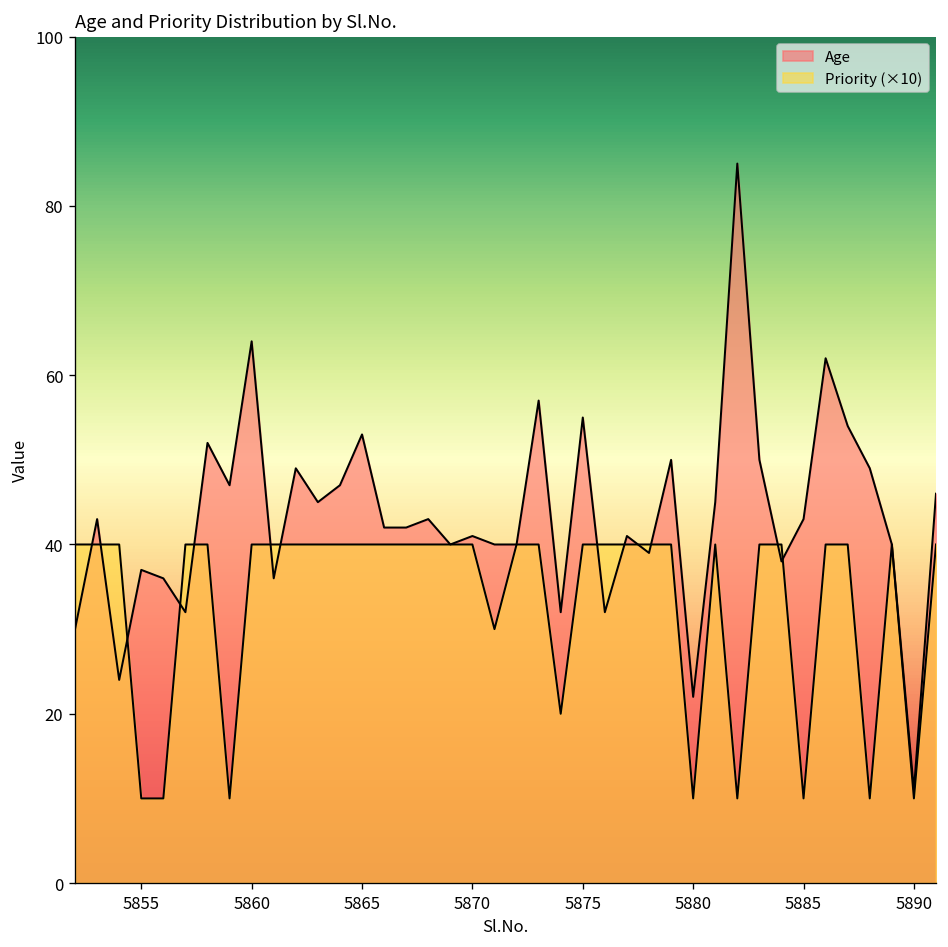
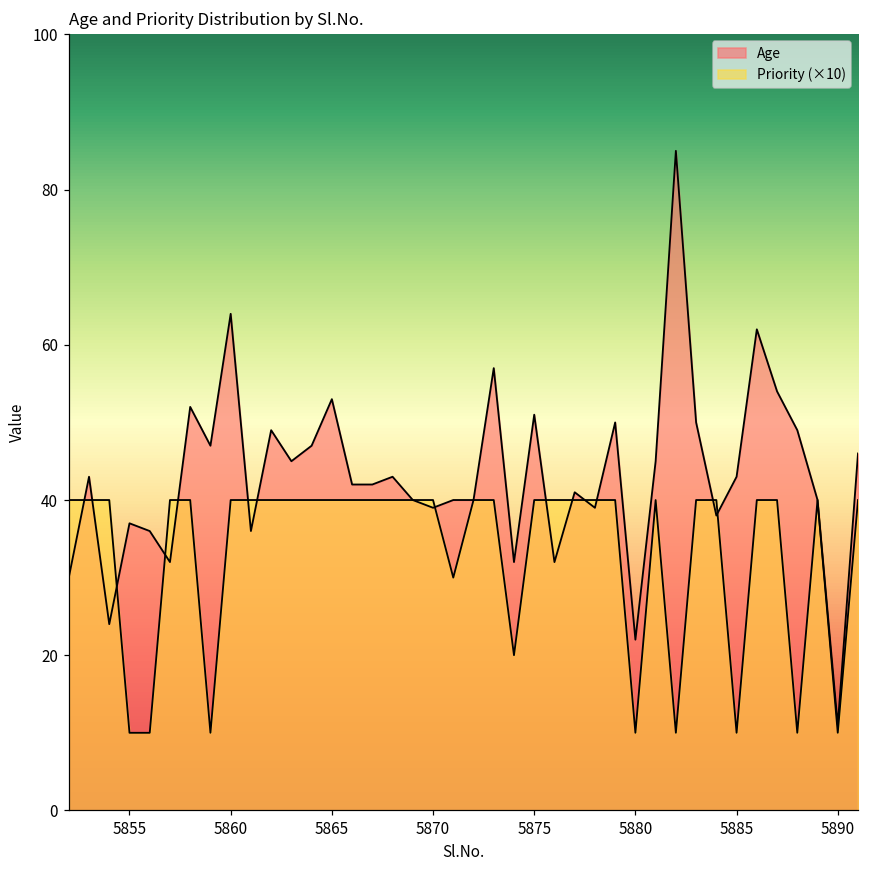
  {
    "Age": {
      "5855": 37,
      "5860": 64,
      "5865": 53,
-     "5870": 41,
-     "5875": 55,
+     "5870": 39,
+     "5875": 51,
      "5880": 22,
      "5885": 43,
      "5890": 11
    },
    "Priority (×10)": {
      "5855": 10,
      "5860": 40,
      "5865": 40,
      "5870": 40,
      "5875": 40,
      "5880": 10,
      "5885": 10,
      "5890": 10
    }
  }
